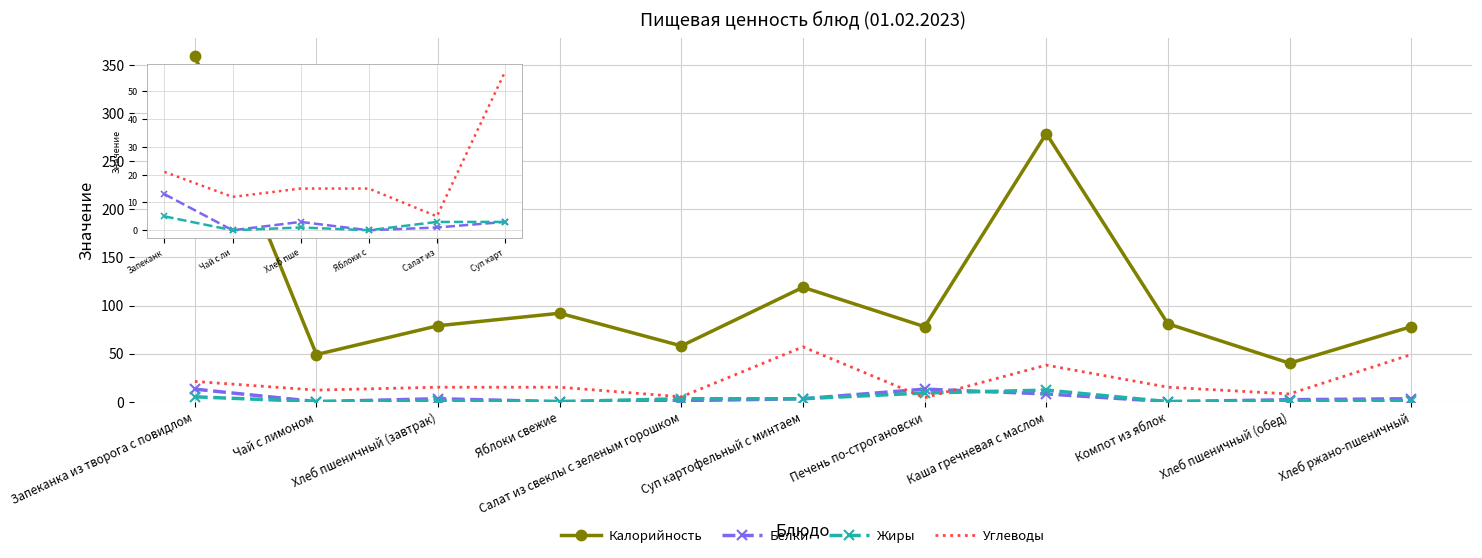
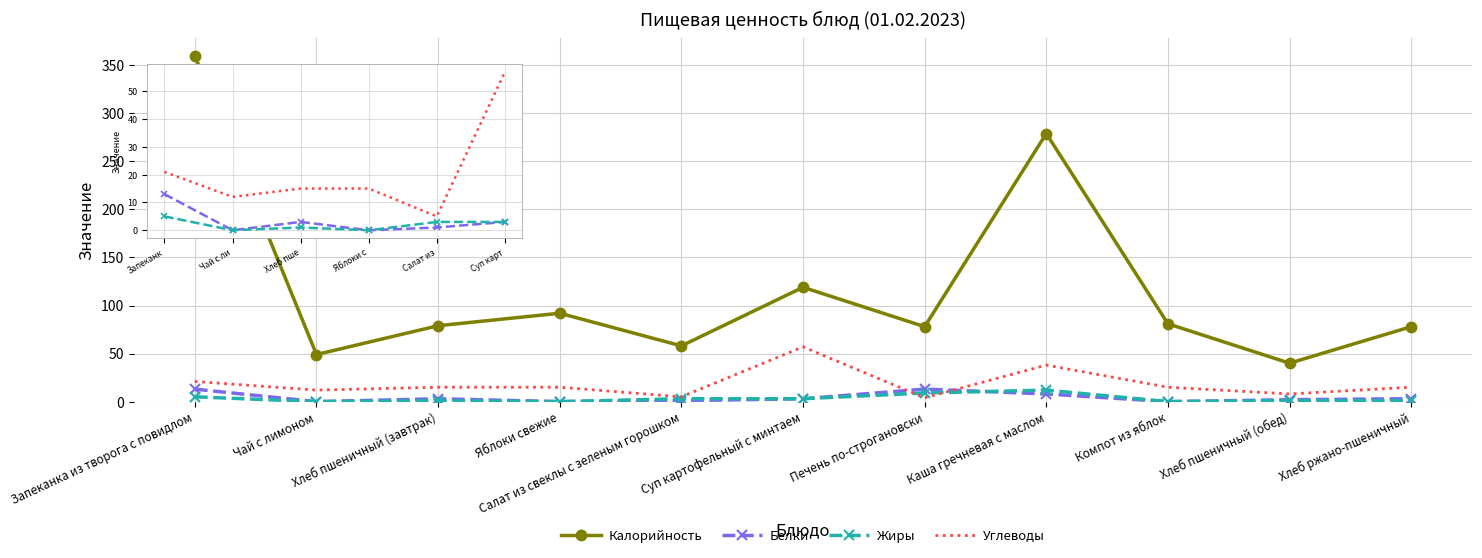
  {
    "Калорийность": {
      "Запеканка из творога с повидлом": 360,
      "Чай с лимоном": 50,
      "Хлеб пшеничный (завтрак)": 80,
      "Яблоки свежие": 90,
      "Салат из свеклы с зеленым горошком": 60,
      "Суп картофельный с минтаем": 120,
      "Печень по-строгановски": 80,
      "Каша гречневая с маслом": 280,
      "Компот из яблок": 80,
      "Хлеб пшеничный (обед)": 40,
      "Хлеб ржано-пшеничный": 80
    },
    "Белки": {
      "Запеканка из творога с повидлом": 10,
      "Печень по-строгановски": 10,
      "Каша гречневая с маслом": 10
    },
    "Жиры": {
      "Запеканка из творога с повидлом": 10,
      "Печень по-строгановски": 10,
      "Каша гречневая с маслом": 10
    },
    "Углеводы": {
      "Запеканка из творога с повидлом": 20,
      "Чай с лимоном": 10,
      "Хлеб пшеничный (завтрак)": 20,
      "Яблоки свежие": 20,
      "Суп картофельный с минтаем": 60,
      "Печень по-строгановски": 0,
      "Каша гречневая с маслом": 40,
      "Компот из яблок": 20,
      "Хлеб пшеничный (обед)": 10,
-     "Хлеб ржано-пшеничный": 50
+     "Хлеб ржано-пшеничный": 20
    }
  }
